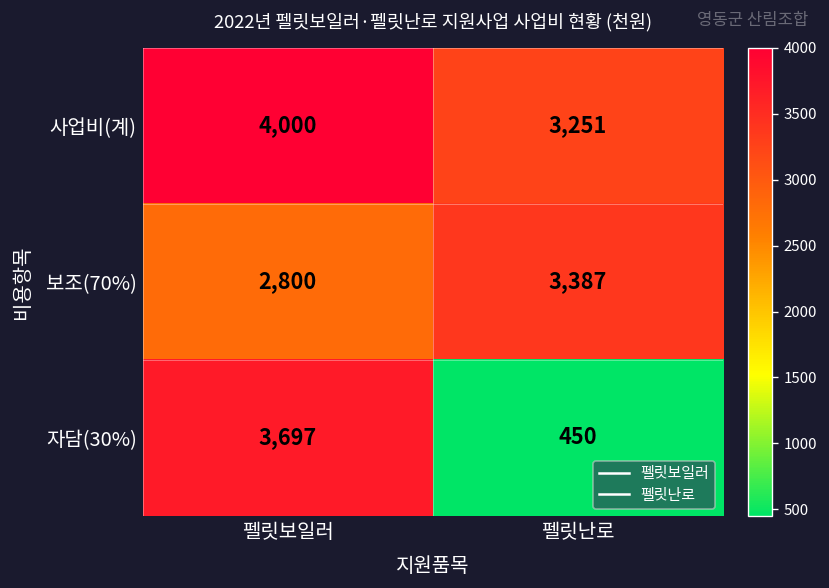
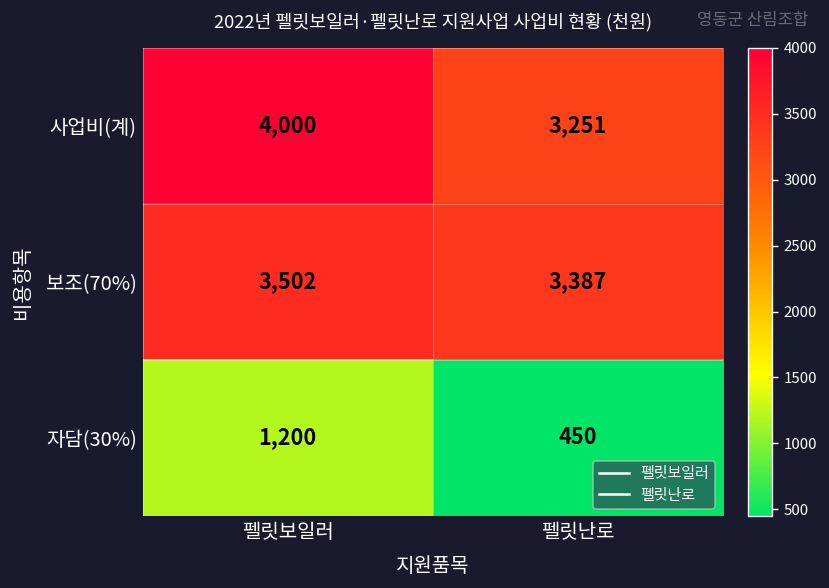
  {
    "사업비(계)": {
      "펠릿보일러": "4,000",
      "펠릿난로": "3,251"
    },
    "보조(70%)": {
-     "펠릿보일러": "2,800",
+     "펠릿보일러": "3,502",
      "펠릿난로": "3,387"
    },
    "자담(30%)": {
-     "펠릿보일러": "3,697",
+     "펠릿보일러": "1,200",
      "펠릿난로": "450"
    }
  }
